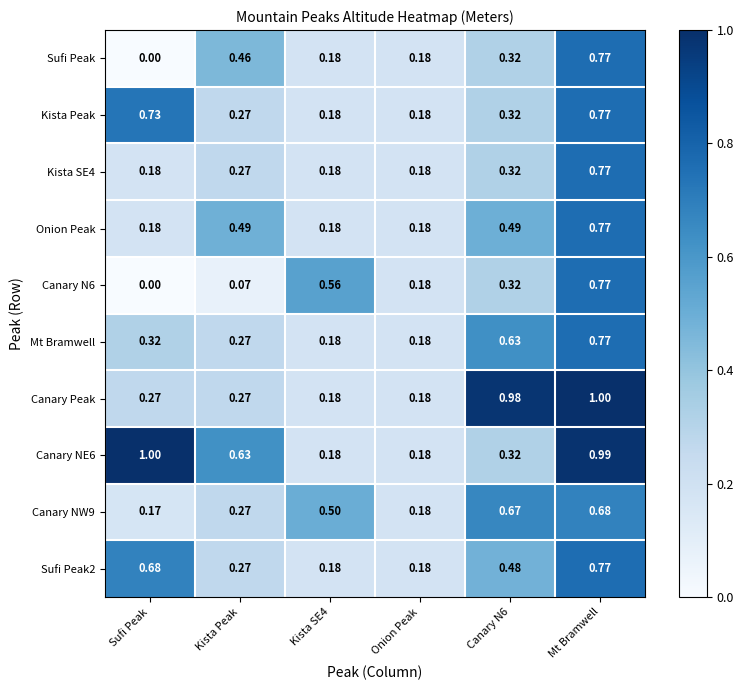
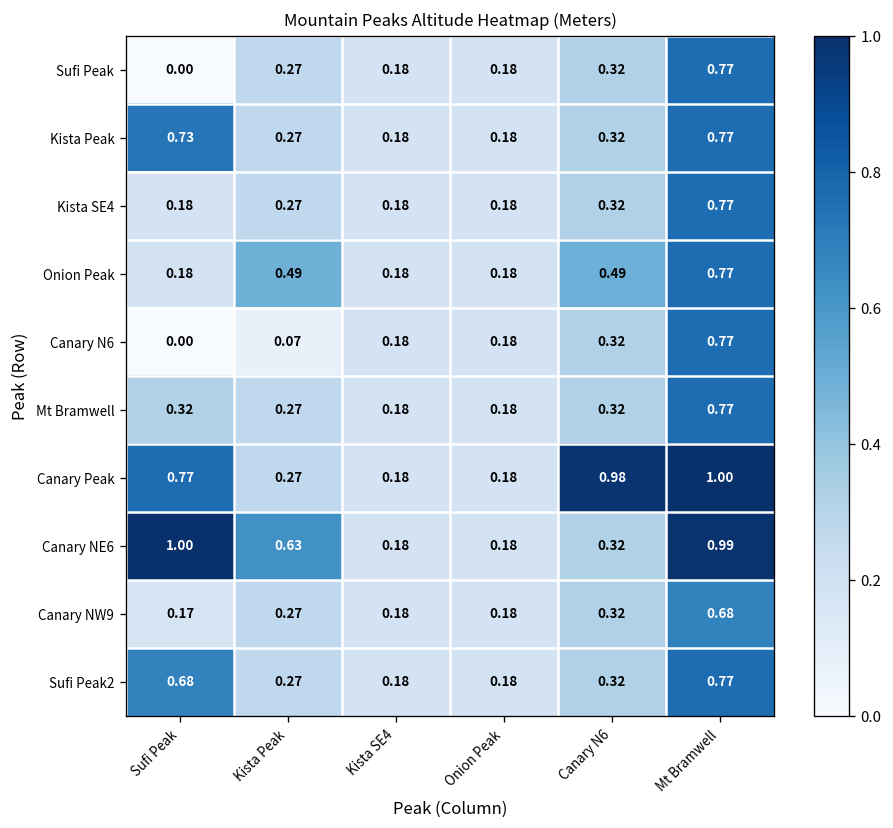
  {
    "Sufi Peak": {
      "Sufi Peak": 0.00,
-     "Kista Peak": 0.46,
+     "Kista Peak": 0.27,
      "Kista SE4": 0.18,
      "Onion Peak": 0.18,
      "Canary N6": 0.32,
      "Mt Bramwell": 0.77
    },
    "Kista Peak": {
      "Sufi Peak": 0.73,
      "Kista Peak": 0.27,
      "Kista SE4": 0.18,
      "Onion Peak": 0.18,
      "Canary N6": 0.32,
      "Mt Bramwell": 0.77
    },
    "Kista SE4": {
      "Sufi Peak": 0.18,
      "Kista Peak": 0.27,
      "Kista SE4": 0.18,
      "Onion Peak": 0.18,
      "Canary N6": 0.32,
      "Mt Bramwell": 0.77
    },
    "Onion Peak": {
      "Sufi Peak": 0.18,
      "Kista Peak": 0.49,
      "Kista SE4": 0.18,
      "Onion Peak": 0.18,
      "Canary N6": 0.49,
      "Mt Bramwell": 0.77
    },
    "Canary N6": {
      "Sufi Peak": 0.00,
      "Kista Peak": 0.07,
-     "Kista SE4": 0.56,
+     "Kista SE4": 0.18,
      "Onion Peak": 0.18,
      "Canary N6": 0.32,
      "Mt Bramwell": 0.77
    },
    "Mt Bramwell": {
      "Sufi Peak": 0.32,
      "Kista Peak": 0.27,
      "Kista SE4": 0.18,
      "Onion Peak": 0.18,
-     "Canary N6": 0.63,
+     "Canary N6": 0.32,
      "Mt Bramwell": 0.77
    },
    "Canary Peak": {
-     "Sufi Peak": 0.27,
+     "Sufi Peak": 0.77,
      "Kista Peak": 0.27,
      "Kista SE4": 0.18,
      "Onion Peak": 0.18,
      "Canary N6": 0.98,
      "Mt Bramwell": 1.00
    },
    "Canary NE6": {
      "Sufi Peak": 1.00,
      "Kista Peak": 0.63,
      "Kista SE4": 0.18,
      "Onion Peak": 0.18,
      "Canary N6": 0.32,
      "Mt Bramwell": 0.99
    },
    "Canary NW9": {
      "Sufi Peak": 0.17,
      "Kista Peak": 0.27,
-     "Kista SE4": 0.50,
+     "Kista SE4": 0.18,
      "Onion Peak": 0.18,
-     "Canary N6": 0.67,
+     "Canary N6": 0.32,
      "Mt Bramwell": 0.68
    },
    "Sufi Peak2": {
      "Sufi Peak": 0.68,
      "Kista Peak": 0.27,
      "Kista SE4": 0.18,
      "Onion Peak": 0.18,
-     "Canary N6": 0.48,
+     "Canary N6": 0.32,
      "Mt Bramwell": 0.77
    }
  }
